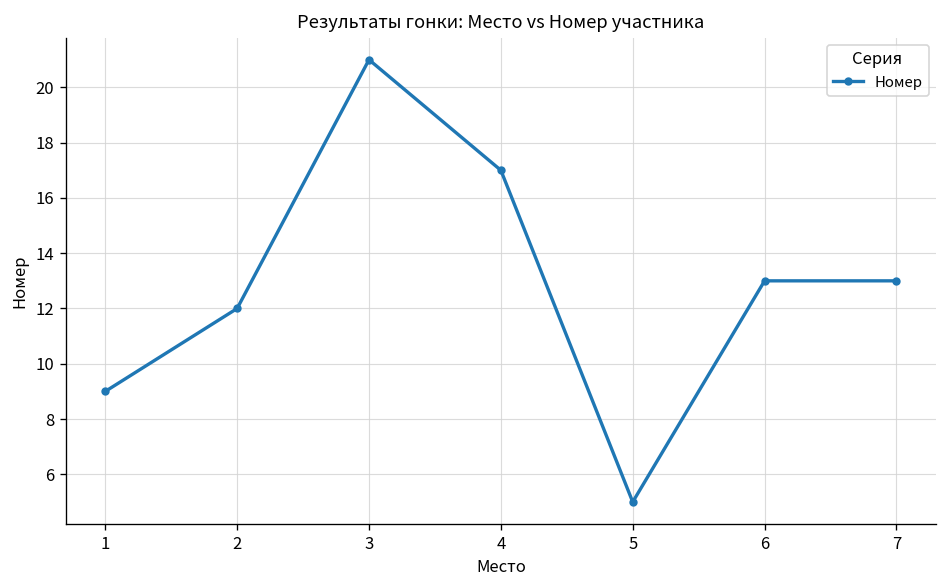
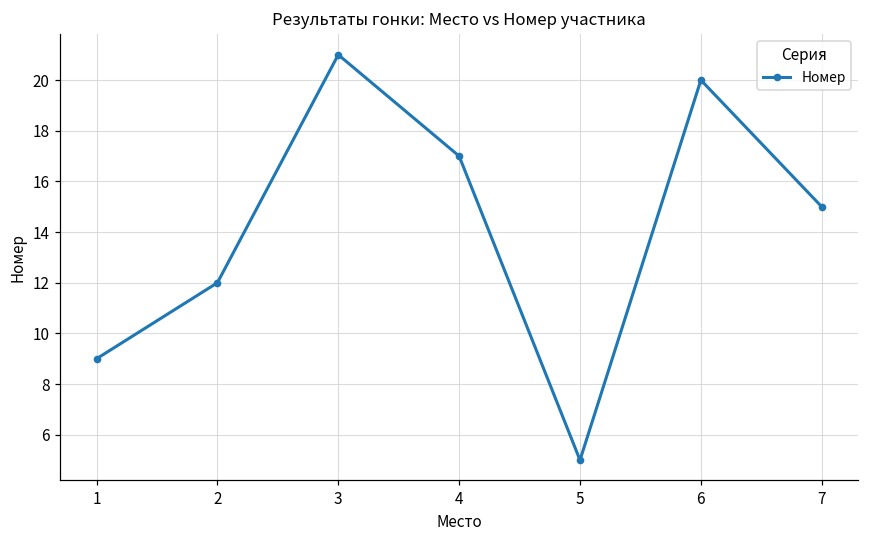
  {
    "1": 9,
    "2": 12,
    "3": 21,
    "4": 17,
    "5": 5,
-   "6": 13,
-   "7": 13
+   "6": 20,
+   "7": 15
  }
